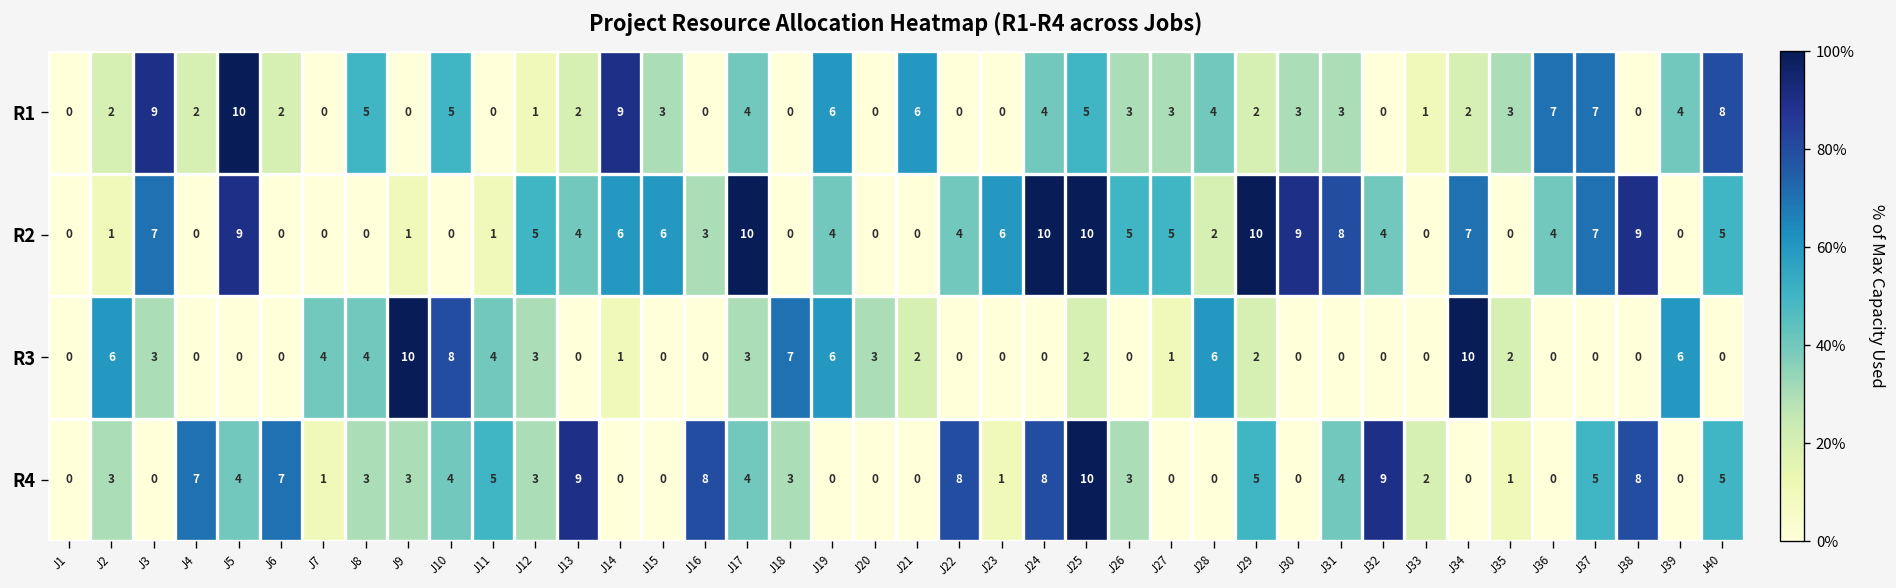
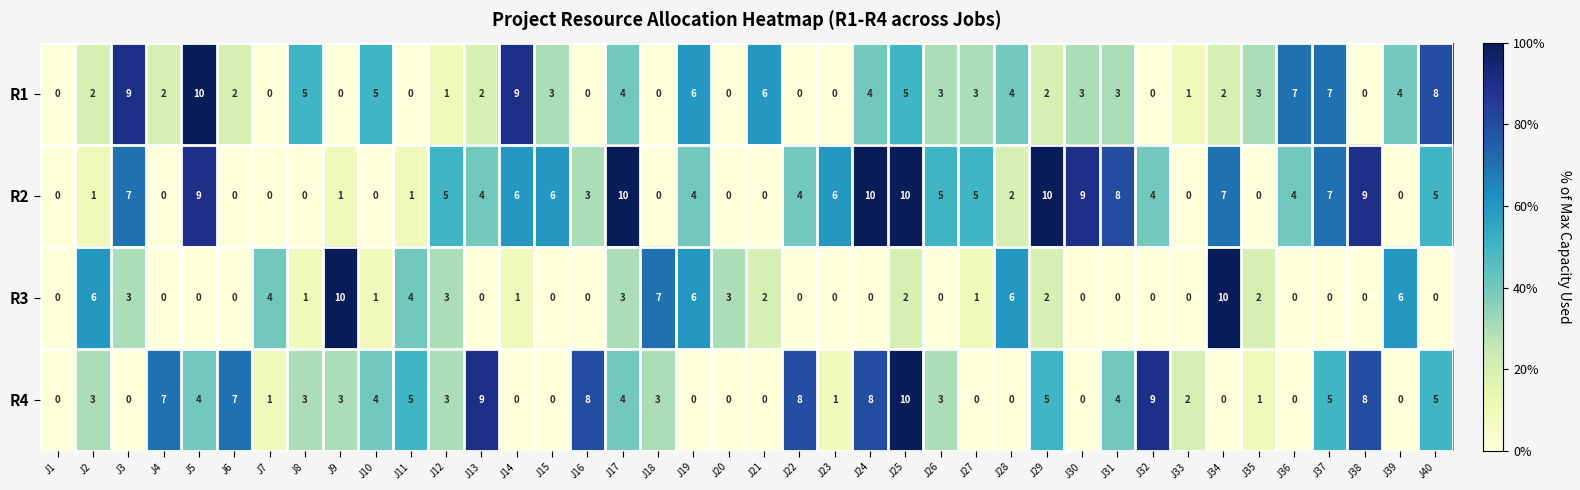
  {
    "R1": {
      "J1": 0,
      "J2": 2,
      "J3": 9,
      "J4": 2,
      "J5": 10,
      "J6": 2,
      "J7": 0,
      "J8": 5,
      "J9": 0,
      "J10": 5,
      "J11": 0,
      "J12": 1,
      "J13": 2,
      "J14": 9,
      "J15": 3,
      "J16": 0,
      "J17": 4,
      "J18": 0,
      "J19": 6,
      "J20": 0,
      "J21": 6,
      "J22": 0,
      "J23": 0,
      "J24": 4,
      "J25": 5,
      "J26": 3,
      "J27": 3,
      "J28": 4,
      "J29": 2,
      "J30": 3,
      "J31": 3,
      "J32": 0,
      "J33": 1,
      "J34": 2,
      "J35": 3,
      "J36": 7,
      "J37": 7,
      "J38": 0,
      "J39": 4,
      "J40": 8
    },
    "R2": {
      "J1": 0,
      "J2": 1,
      "J3": 7,
      "J4": 0,
      "J5": 9,
      "J6": 0,
      "J7": 0,
      "J8": 0,
      "J9": 1,
      "J10": 0,
      "J11": 1,
      "J12": 5,
      "J13": 4,
      "J14": 6,
      "J15": 6,
      "J16": 3,
      "J17": 10,
      "J18": 0,
      "J19": 4,
      "J20": 0,
      "J21": 0,
      "J22": 4,
      "J23": 6,
      "J24": 10,
      "J25": 10,
      "J26": 5,
      "J27": 5,
      "J28": 2,
      "J29": 10,
      "J30": 9,
      "J31": 8,
      "J32": 4,
      "J33": 0,
      "J34": 7,
      "J35": 0,
      "J36": 4,
      "J37": 7,
      "J38": 9,
      "J39": 0,
      "J40": 5
    },
    "R3": {
      "J1": 0,
      "J2": 6,
      "J3": 3,
      "J4": 0,
      "J5": 0,
      "J6": 0,
      "J7": 4,
-     "J8": 4,
+     "J8": 1,
      "J9": 10,
-     "J10": 8,
+     "J10": 1,
      "J11": 4,
      "J12": 3,
      "J13": 0,
      "J14": 1,
      "J15": 0,
      "J16": 0,
      "J17": 3,
      "J18": 7,
      "J19": 6,
      "J20": 3,
      "J21": 2,
      "J22": 0,
      "J23": 0,
      "J24": 0,
      "J25": 2,
      "J26": 0,
      "J27": 1,
      "J28": 6,
      "J29": 2,
      "J30": 0,
      "J31": 0,
      "J32": 0,
      "J33": 0,
      "J34": 10,
      "J35": 2,
      "J36": 0,
      "J37": 0,
      "J38": 0,
      "J39": 6,
      "J40": 0
    },
    "R4": {
      "J1": 0,
      "J2": 3,
      "J3": 0,
      "J4": 7,
      "J5": 4,
      "J6": 7,
      "J7": 1,
      "J8": 3,
      "J9": 3,
      "J10": 4,
      "J11": 5,
      "J12": 3,
      "J13": 9,
      "J14": 0,
      "J15": 0,
      "J16": 8,
      "J17": 4,
      "J18": 3,
      "J19": 0,
      "J20": 0,
      "J21": 0,
      "J22": 8,
      "J23": 1,
      "J24": 8,
      "J25": 10,
      "J26": 3,
      "J27": 0,
      "J28": 0,
      "J29": 5,
      "J30": 0,
      "J31": 4,
      "J32": 9,
      "J33": 2,
      "J34": 0,
      "J35": 1,
      "J36": 0,
      "J37": 5,
      "J38": 8,
      "J39": 0,
      "J40": 5
    }
  }
